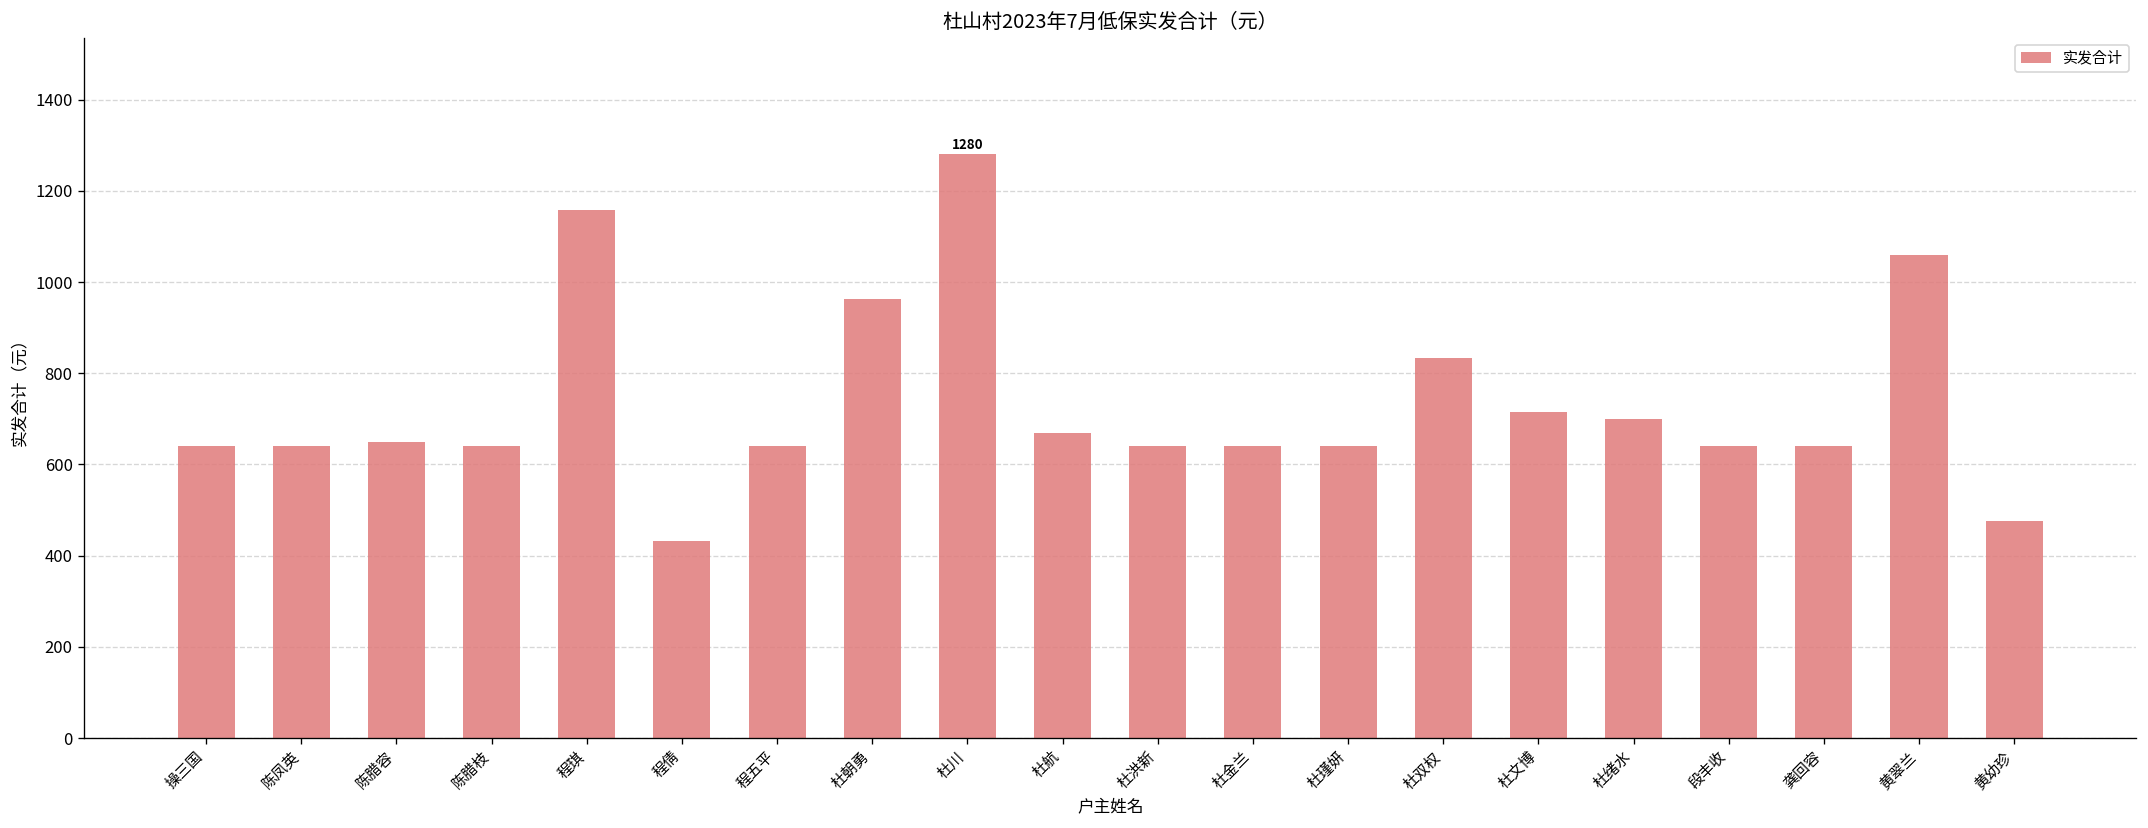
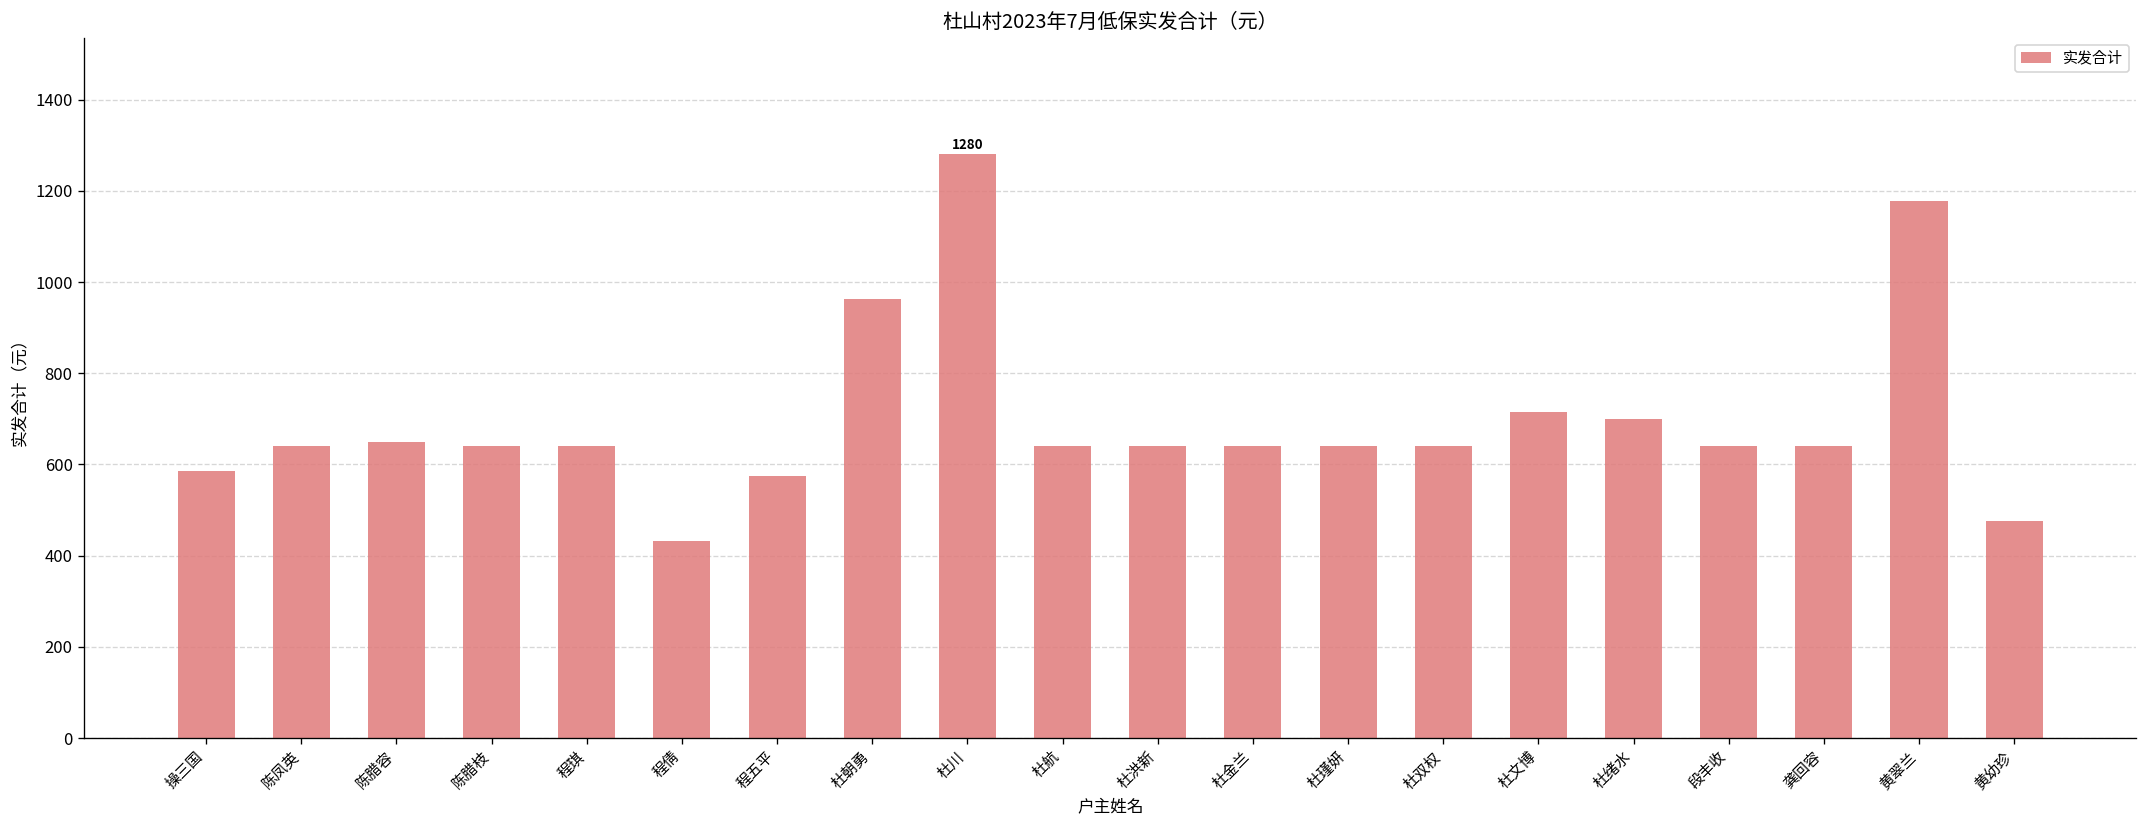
  {
-   "操三国": 640,
+   "操三国": 590,
    "陈凤英": 640,
    "陈腊容": 650,
    "陈腊枝": 640,
-   "程琪": 1160,
+   "程琪": 640,
    "程倩": 430,
-   "程五平": 640,
+   "程五平": 570,
    "杜朝勇": 960,
-   "杜航": 670,
+   "杜航": 640,
    "杜洪新": 640,
    "杜金兰": 640,
    "杜瑾妍": 640,
-   "杜双权": 830,
+   "杜双权": 640,
    "杜文博": 710,
    "杜绪水": 700,
    "段丰收": 640,
    "龚回容": 640,
-   "黄翠兰": 1060,
+   "黄翠兰": 1180,
    "黄幼珍": 480
  }
